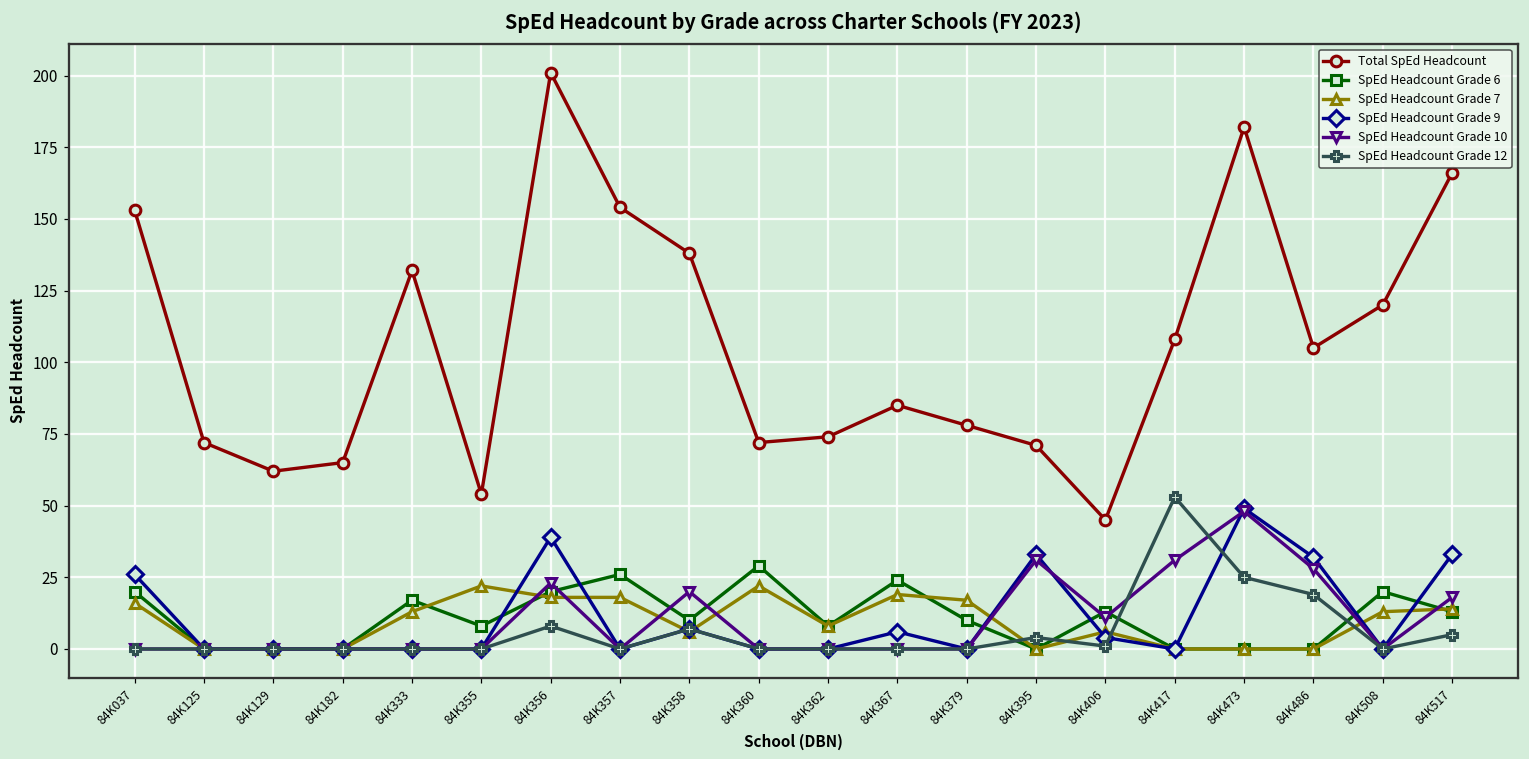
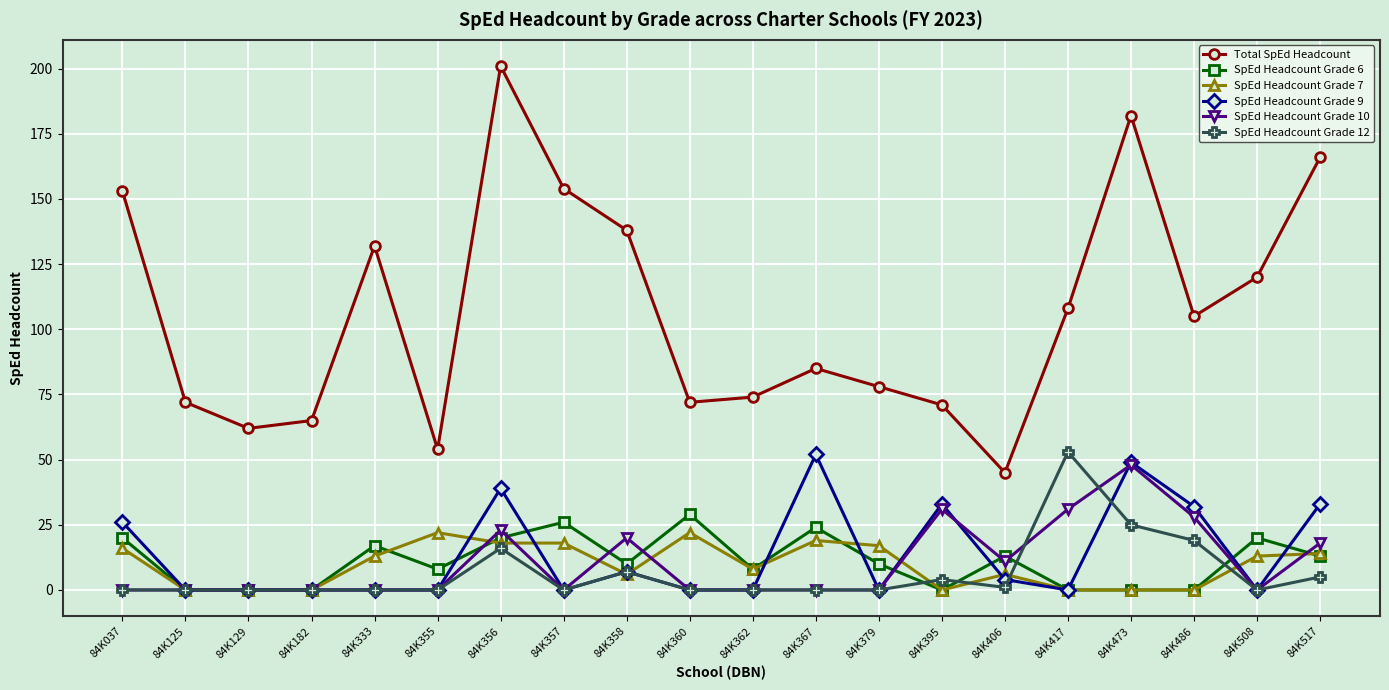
  {
    "Total SpEd Headcount": {
      "84K037": 153,
      "84K125": 72,
      "84K129": 62,
      "84K182": 65,
      "84K333": 132,
      "84K355": 54,
      "84K356": 201,
      "84K357": 154,
      "84K358": 138,
      "84K360": 72,
      "84K362": 74,
      "84K367": 85,
      "84K379": 78,
      "84K395": 71,
      "84K406": 45,
      "84K417": 108,
      "84K473": 182,
      "84K486": 105,
      "84K508": 120,
      "84K517": 166
    },
    "SpEd Headcount Grade 6": {
      "84K037": 20,
      "84K333": 17,
      "84K355": 8,
      "84K356": 20,
      "84K357": 26,
      "84K358": 10,
      "84K360": 29,
      "84K367": 24,
      "84K379": 10,
      "84K406": 13,
      "84K508": 20,
      "84K517": 13
    },
    "SpEd Headcount Grade 7": {
      "84K037": 16,
      "84K333": 13,
      "84K355": 22,
      "84K356": 18,
      "84K357": 18,
      "84K358": 6,
      "84K360": 22,
      "84K367": 19,
      "84K379": 17,
      "84K406": 6,
      "84K508": 13,
      "84K517": 14
    },
    "SpEd Headcount Grade 9": {
      "84K037": 26,
      "84K356": 39,
-     "84K367": 6,
+     "84K367": 52,
      "84K395": 33,
      "84K406": 4,
      "84K473": 49,
      "84K486": 32,
      "84K517": 33
    },
    "SpEd Headcount Grade 10": {
      "84K356": 23,
      "84K358": 20,
      "84K395": 31,
      "84K406": 11,
      "84K417": 31,
      "84K473": 48,
      "84K486": 28,
      "84K517": 18
    },
    "SpEd Headcount Grade 12": {
-     "84K356": 8,
+     "84K356": 16,
      "84K395": 4,
      "84K406": 1,
      "84K417": 53,
      "84K473": 25,
      "84K486": 19,
      "84K517": 5
    }
  }
